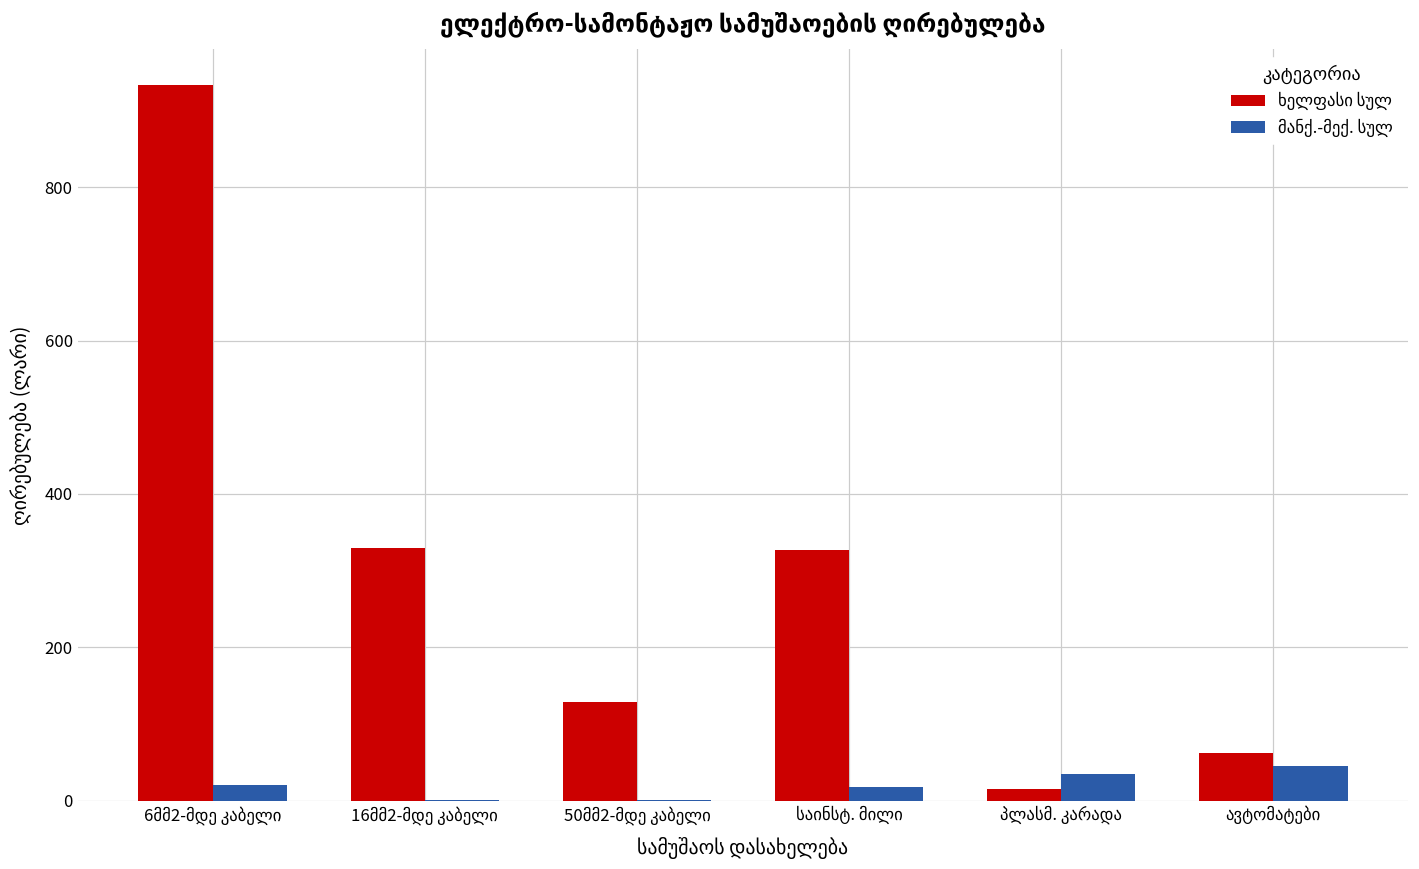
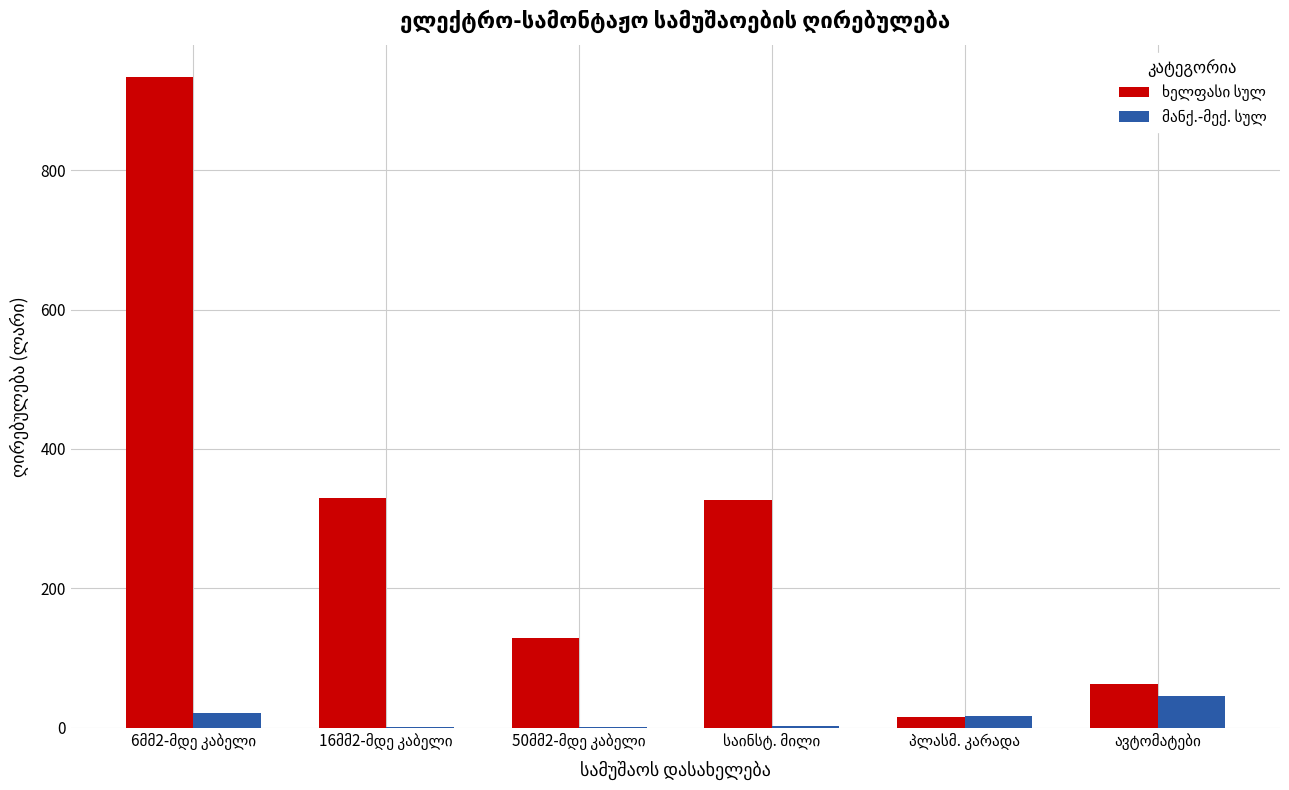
  {
    "ხელფასი სულ": {
      "6მმ2-მდე კაბელი": 930,
      "16მმ2-მდე კაბელი": 330,
      "50მმ2-მდე კაბელი": 130,
      "საინსტ. მილი": 330,
      "პლასმ. კარადა": 20,
      "ავტომატები": 60
    },
    "მანქ.-მექ. სულ": {
      "6მმ2-მდე კაბელი": 20,
-     "საინსტ. მილი": 20,
-     "პლასმ. კარადა": 30,
+     "საინსტ. მილი": 0,
+     "პლასმ. კარადა": 20,
      "ავტომატები": 50
    }
  }
